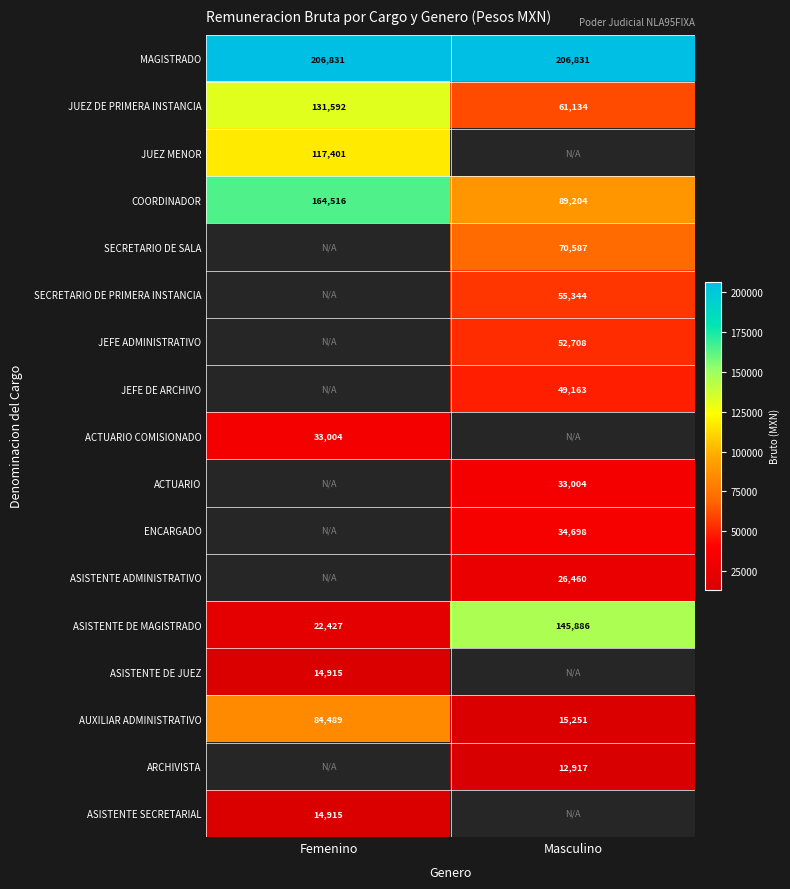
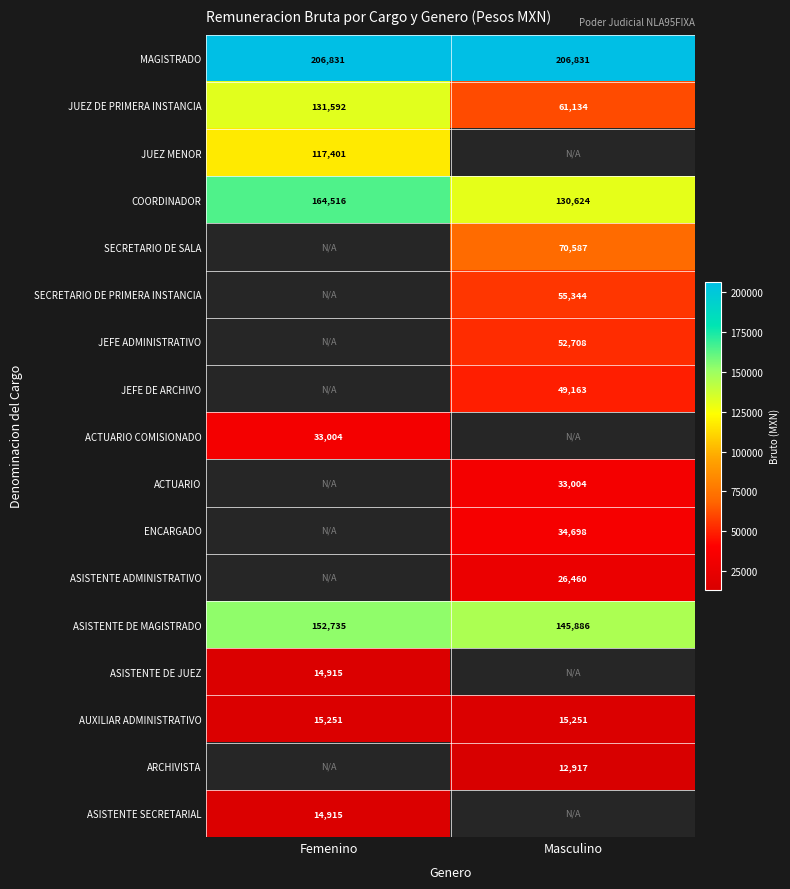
  {
    "MAGISTRADO": {
      "Femenino": "206,831",
      "Masculino": "206,831"
    },
    "JUEZ DE PRIMERA INSTANCIA": {
      "Femenino": "131,592",
      "Masculino": "61,134"
    },
    "JUEZ MENOR": {
      "Femenino": "117,401"
    },
    "COORDINADOR": {
      "Femenino": "164,516",
-     "Masculino": "89,204"
+     "Masculino": "130,624"
    },
    "SECRETARIO DE SALA": {
      "Masculino": "70,587"
    },
    "SECRETARIO DE PRIMERA INSTANCIA": {
      "Masculino": "55,344"
    },
    "JEFE ADMINISTRATIVO": {
      "Masculino": "52,708"
    },
    "JEFE DE ARCHIVO": {
      "Masculino": "49,163"
    },
    "ACTUARIO COMISIONADO": {
      "Femenino": "33,004"
    },
    "ACTUARIO": {
      "Masculino": "33,004"
    },
    "ENCARGADO": {
      "Masculino": "34,698"
    },
    "ASISTENTE ADMINISTRATIVO": {
      "Masculino": "26,460"
    },
    "ASISTENTE DE MAGISTRADO": {
-     "Femenino": "22,427",
+     "Femenino": "152,735",
      "Masculino": "145,886"
    },
    "ASISTENTE DE JUEZ": {
      "Femenino": "14,915"
    },
    "AUXILIAR ADMINISTRATIVO": {
-     "Femenino": "84,489",
+     "Femenino": "15,251",
      "Masculino": "15,251"
    },
    "ARCHIVISTA": {
      "Masculino": "12,917"
    },
    "ASISTENTE SECRETARIAL": {
      "Femenino": "14,915"
    }
  }
